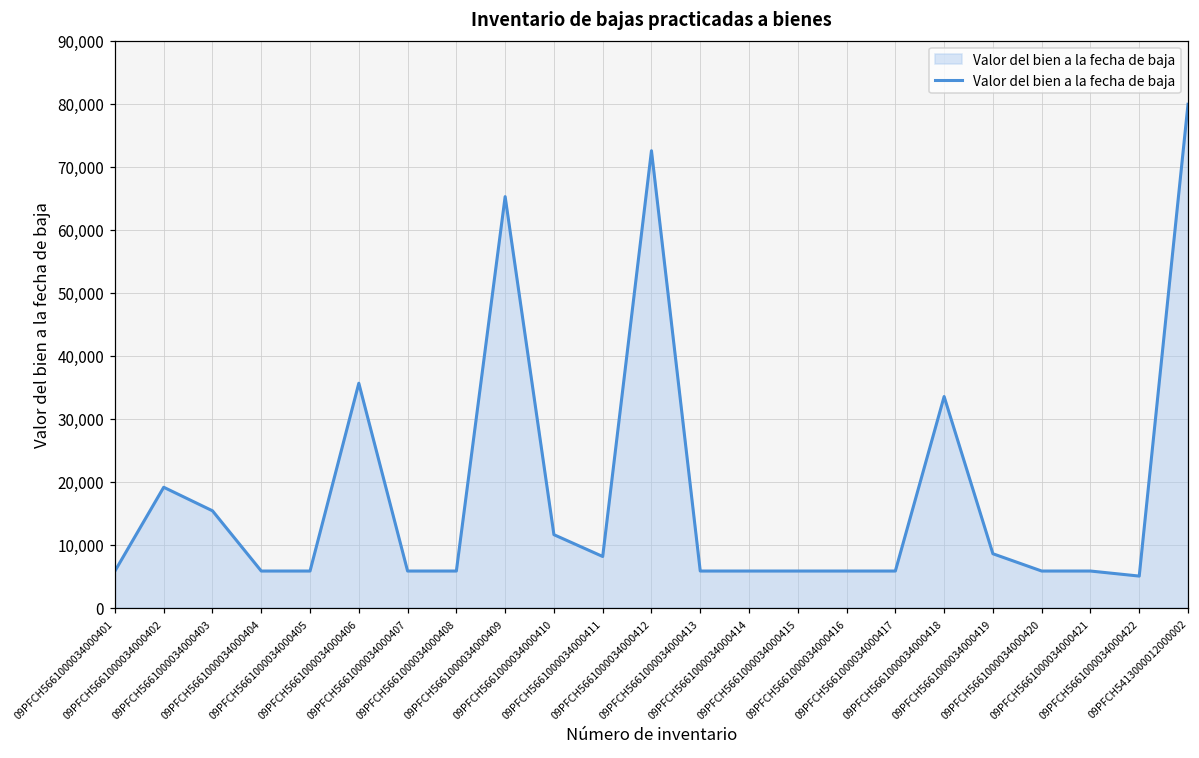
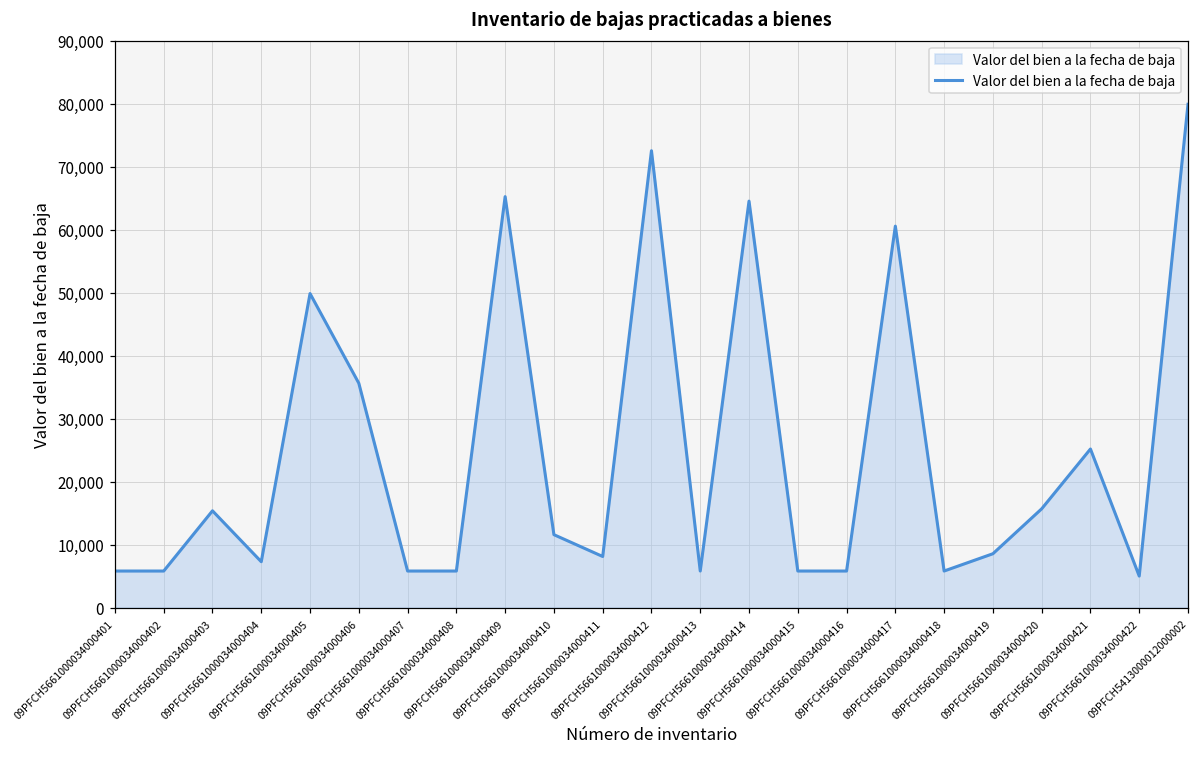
  {
    "09PFCH5661000034000401": "6,000",
-   "09PFCH5661000034000402": "19,000",
+   "09PFCH5661000034000402": "6,000",
    "09PFCH5661000034000403": "15,000",
-   "09PFCH5661000034000404": "6,000",
-   "09PFCH5661000034000405": "6,000",
+   "09PFCH5661000034000404": "7,000",
+   "09PFCH5661000034000405": "50,000",
    "09PFCH5661000034000406": "36,000",
    "09PFCH5661000034000407": "6,000",
    "09PFCH5661000034000408": "6,000",
    "09PFCH5661000034000409": "65,000",
    "09PFCH5661000034000410": "12,000",
    "09PFCH5661000034000411": "8,000",
    "09PFCH5661000034000412": "73,000",
    "09PFCH5661000034000413": "6,000",
-   "09PFCH5661000034000414": "6,000",
+   "09PFCH5661000034000414": "65,000",
    "09PFCH5661000034000415": "6,000",
    "09PFCH5661000034000416": "6,000",
-   "09PFCH5661000034000417": "6,000",
-   "09PFCH5661000034000418": "34,000",
+   "09PFCH5661000034000417": "61,000",
+   "09PFCH5661000034000418": "6,000",
    "09PFCH5661000034000419": "9,000",
-   "09PFCH5661000034000420": "6,000",
-   "09PFCH5661000034000421": "6,000",
+   "09PFCH5661000034000420": "16,000",
+   "09PFCH5661000034000421": "25,000",
    "09PFCH5661000034000422": "5,000",
    "09PFCH5413000012000002": "80,000"
  }
